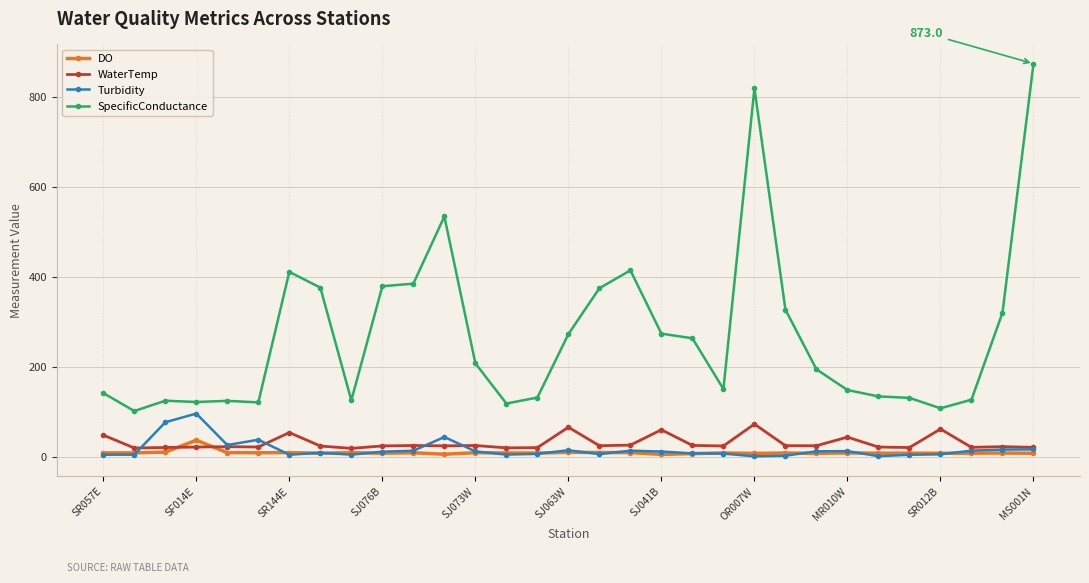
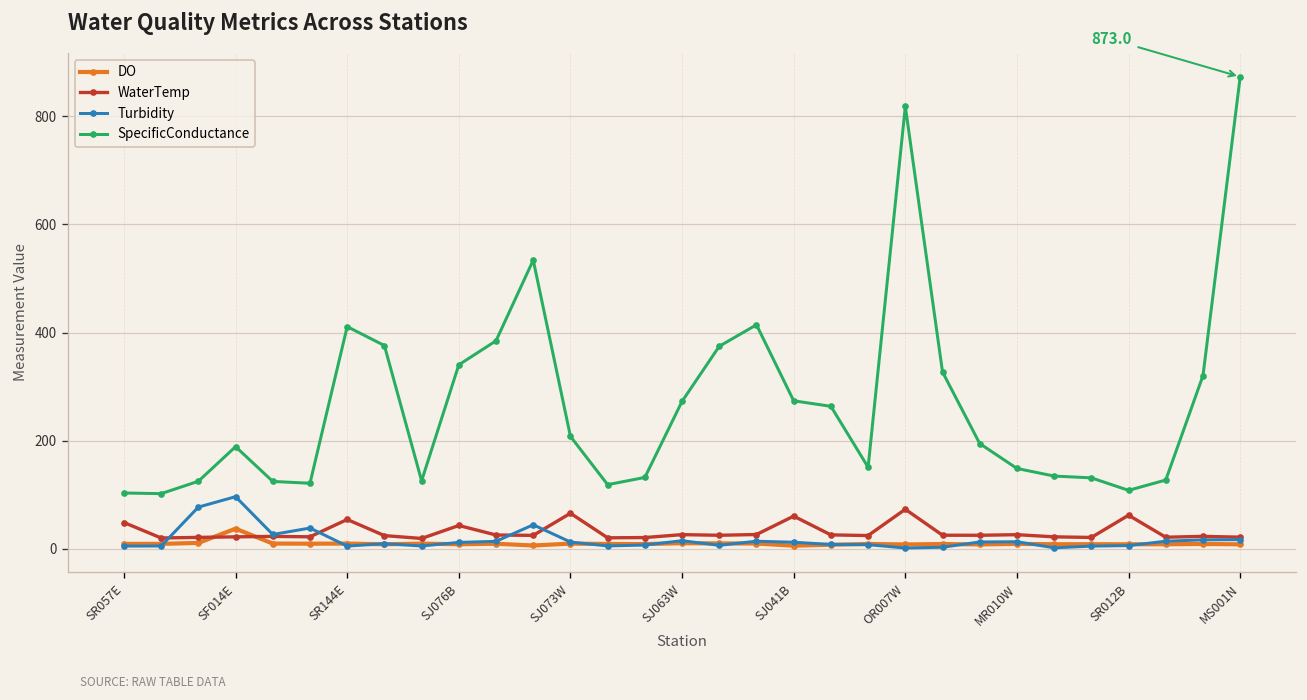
  {
    "DO": {
      "SF014E": 40,
      "SJ041B": 10,
      "OR007W": 10,
      "MS001N": 10
    },
    "WaterTemp": {
      "SR057E": 50,
      "SF014E": 20,
      "SR144E": 50,
-     "SJ076B": 20,
-     "SJ073W": 30,
-     "SJ063W": 70,
+     "SJ076B": 40,
+     "SJ073W": 70,
+     "SJ063W": 30,
      "SJ041B": 60,
      "OR007W": 70,
-     "MR010W": 40,
+     "MR010W": 30,
      "SR012B": 60
    },
    "Turbidity": {
      "SF014E": 100,
      "SJ041B": 10,
      "OR007W": 0
    },
    "SpecificConductance": {
-     "SR057E": 140,
-     "SF014E": 120,
+     "SR057E": 100,
+     "SF014E": 190,
      "SR144E": 410,
-     "SJ076B": 380,
+     "SJ076B": 340,
      "SJ073W": 210,
      "SJ063W": 270,
      "SJ041B": 270,
      "OR007W": 820,
      "MR010W": 150,
      "SR012B": 110
    }
  }
